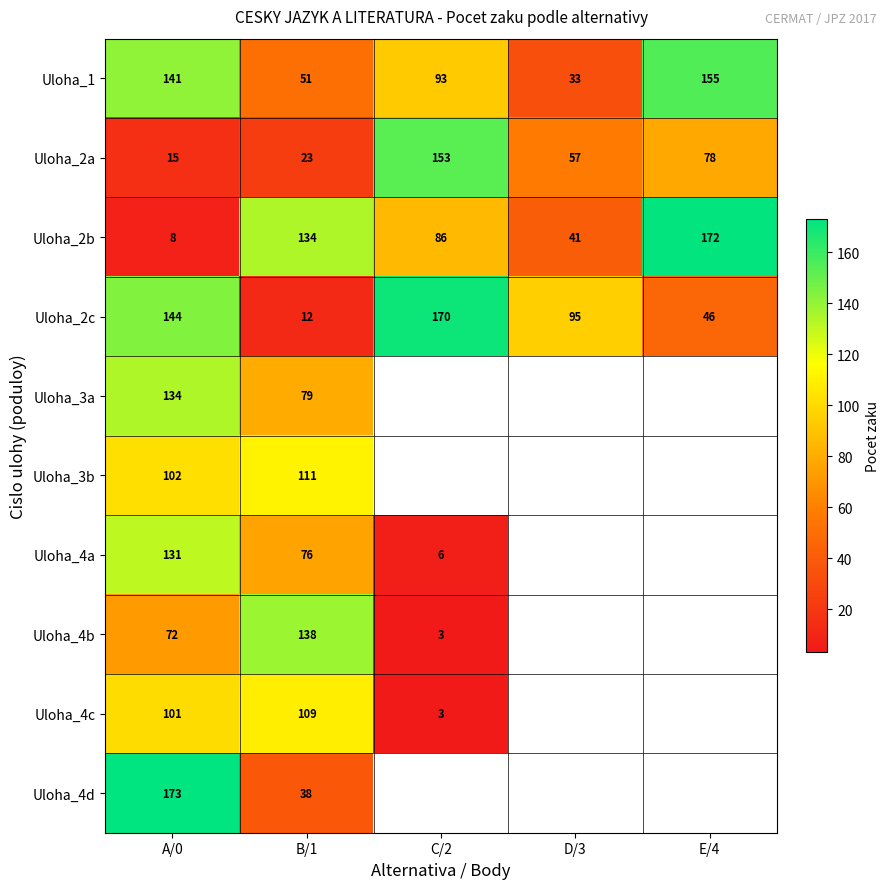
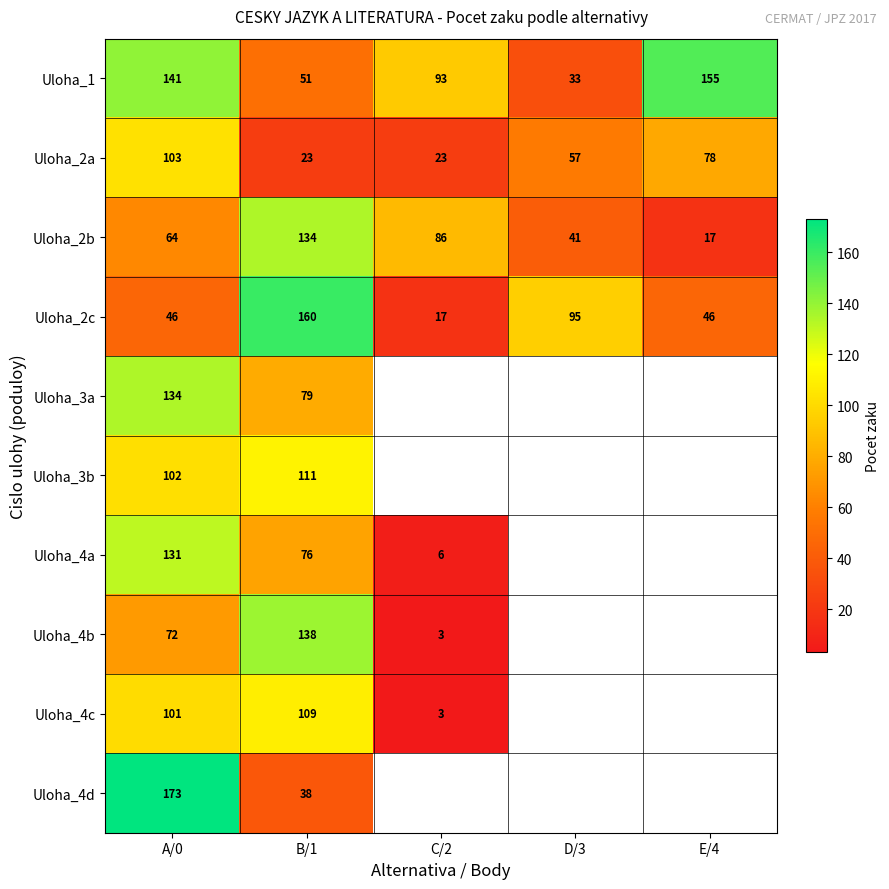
  {
    "Uloha_1": {
      "A/0": 141,
      "B/1": 51,
      "C/2": 93,
      "D/3": 33,
      "E/4": 155
    },
    "Uloha_2a": {
-     "A/0": 15,
+     "A/0": 103,
      "B/1": 23,
-     "C/2": 153,
+     "C/2": 23,
      "D/3": 57,
      "E/4": 78
    },
    "Uloha_2b": {
-     "A/0": 8,
+     "A/0": 64,
      "B/1": 134,
      "C/2": 86,
      "D/3": 41,
-     "E/4": 172
+     "E/4": 17
    },
    "Uloha_2c": {
-     "A/0": 144,
-     "B/1": 12,
-     "C/2": 170,
+     "A/0": 46,
+     "B/1": 160,
+     "C/2": 17,
      "D/3": 95,
      "E/4": 46
    },
    "Uloha_3a": {
      "A/0": 134,
      "B/1": 79
    },
    "Uloha_3b": {
      "A/0": 102,
      "B/1": 111
    },
    "Uloha_4a": {
      "A/0": 131,
      "B/1": 76,
      "C/2": 6
    },
    "Uloha_4b": {
      "A/0": 72,
      "B/1": 138,
      "C/2": 3
    },
    "Uloha_4c": {
      "A/0": 101,
      "B/1": 109,
      "C/2": 3
    },
    "Uloha_4d": {
      "A/0": 173,
      "B/1": 38
    }
  }
